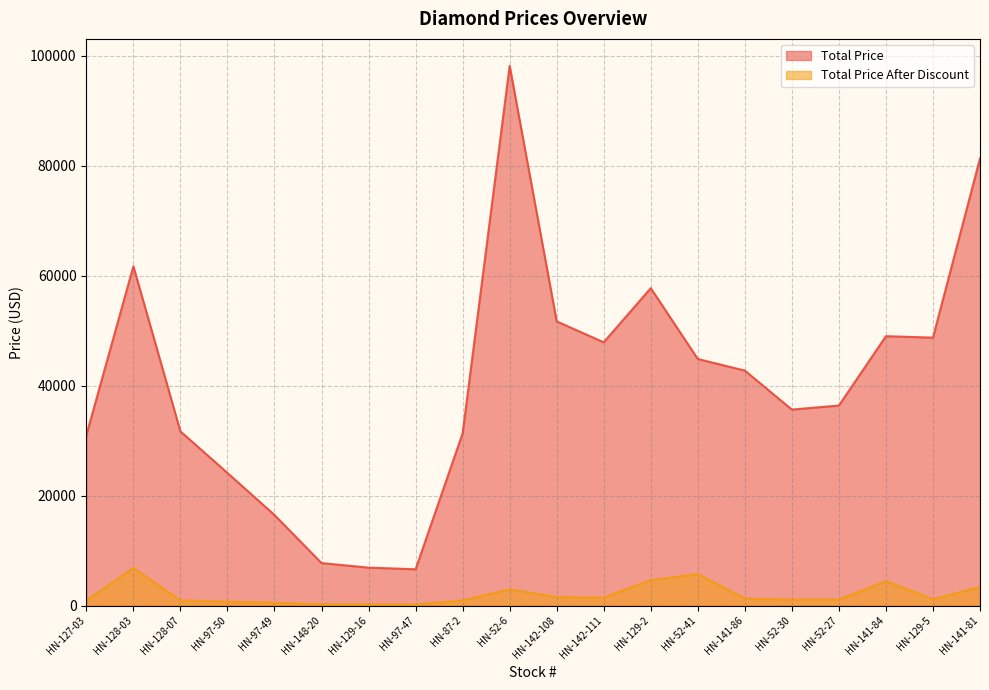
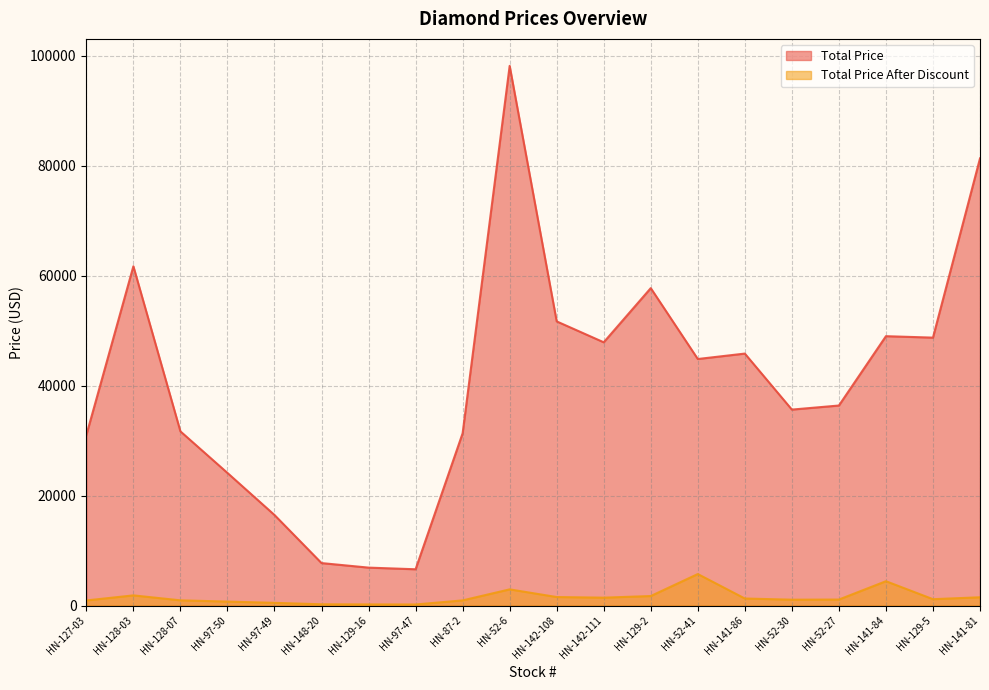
  {
    "Total Price": {
      "HN-127-03": 31000,
      "HN-128-03": 62000,
      "HN-128-07": 32000,
      "HN-97-50": 24000,
      "HN-97-49": 16000,
      "HN-148-20": 8000,
      "HN-129-16": 7000,
      "HN-97-47": 7000,
      "HN-87-2": 31000,
      "HN-52-6": 98000,
      "HN-142-108": 52000,
      "HN-142-111": 48000,
      "HN-129-2": 58000,
      "HN-52-41": 45000,
-     "HN-141-86": 43000,
+     "HN-141-86": 46000,
      "HN-52-30": 36000,
      "HN-52-27": 36000,
      "HN-141-84": 49000,
      "HN-129-5": 49000,
      "HN-141-81": 81000
    },
    "Total Price After Discount": {
      "HN-127-03": 1000,
-     "HN-128-03": 7000,
+     "HN-128-03": 2000,
      "HN-128-07": 1000,
      "HN-97-50": 1000,
      "HN-97-49": 0,
      "HN-148-20": 0,
      "HN-129-16": 0,
      "HN-97-47": 0,
      "HN-87-2": 1000,
      "HN-52-6": 3000,
      "HN-142-108": 2000,
      "HN-142-111": 1000,
-     "HN-129-2": 5000,
+     "HN-129-2": 2000,
      "HN-52-41": 6000,
      "HN-141-86": 1000,
      "HN-52-30": 1000,
      "HN-52-27": 1000,
      "HN-141-84": 4000,
      "HN-129-5": 1000,
-     "HN-141-81": 3000
+     "HN-141-81": 2000
    }
  }
